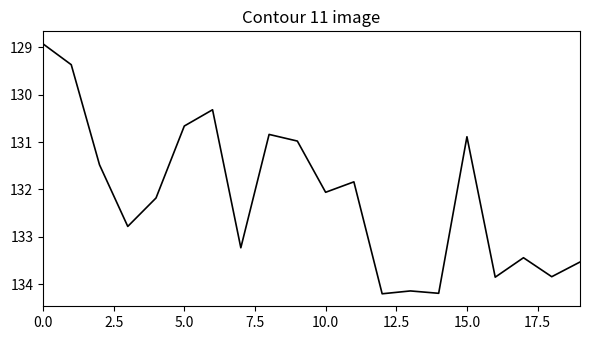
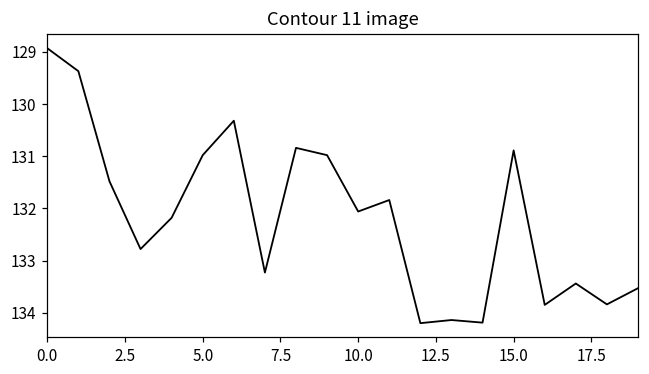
  {
    "0.0": 128.9,
-   "5.0": 130.7,
+   "5.0": 131.0,
    "10.0": 132.1,
    "15.0": 130.9
  }
